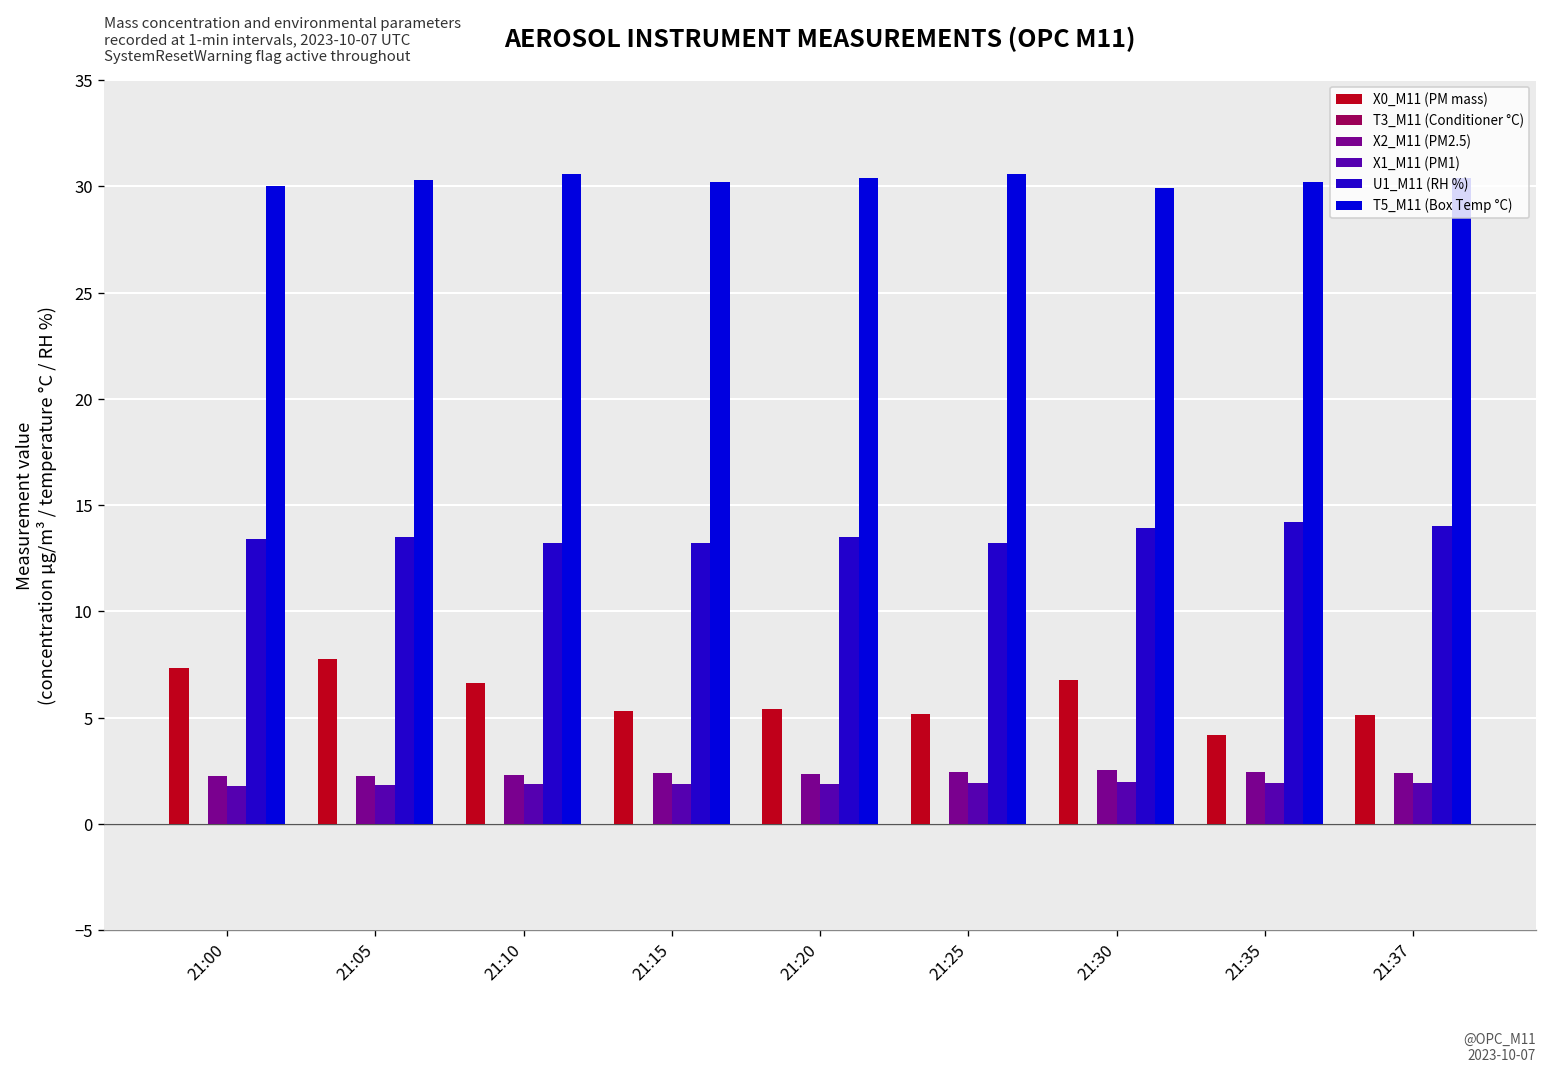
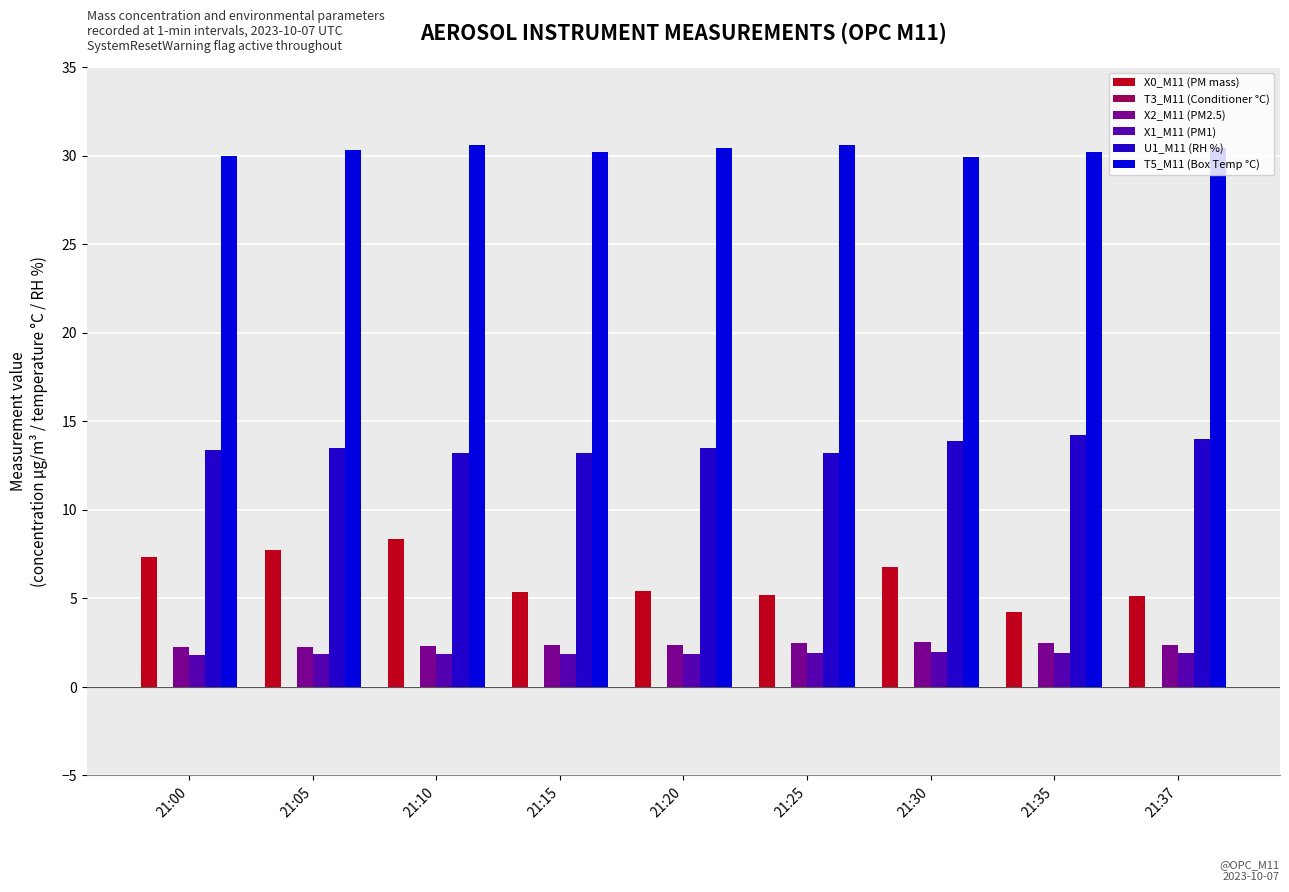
  {
    "X0_M11 (PM mass)": {
      "21:00": 7.4,
      "21:05": 7.8,
-     "21:10": 6.6,
+     "21:10": 8.4,
      "21:15": 5.3,
      "21:20": 5.4,
      "21:25": 5.2,
      "21:30": 6.8,
      "21:35": 4.2,
      "21:37": 5.1
    },
    "T3_M11 (Conditioner °C)": {
      "21:00": 0.0,
      "21:05": 0.0,
      "21:10": 0.0,
      "21:15": 0.0,
      "21:20": 0.0,
      "21:25": 0.0,
      "21:30": 0.0,
      "21:35": 0.0,
      "21:37": 0.0
    }
  }
